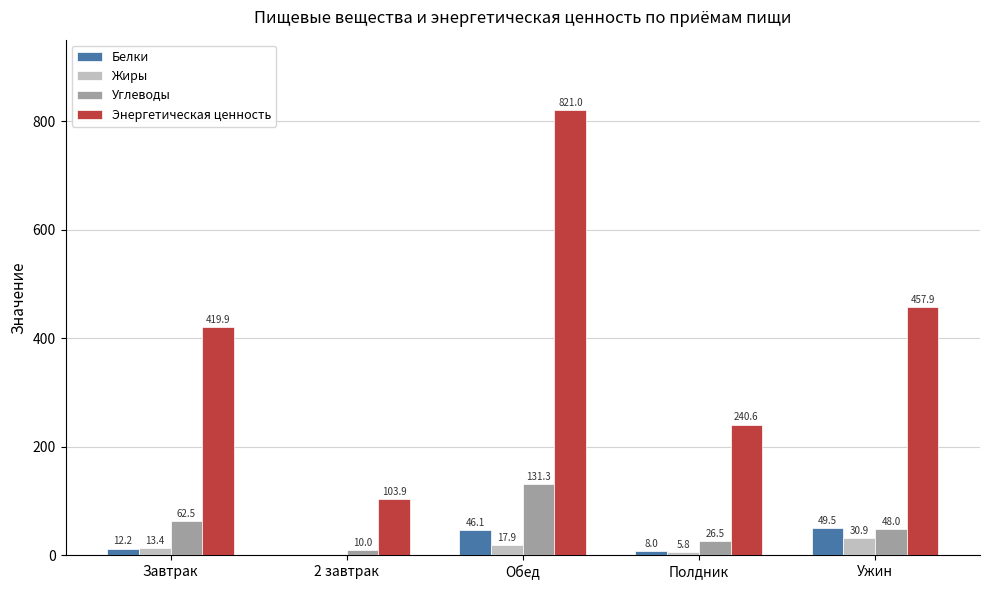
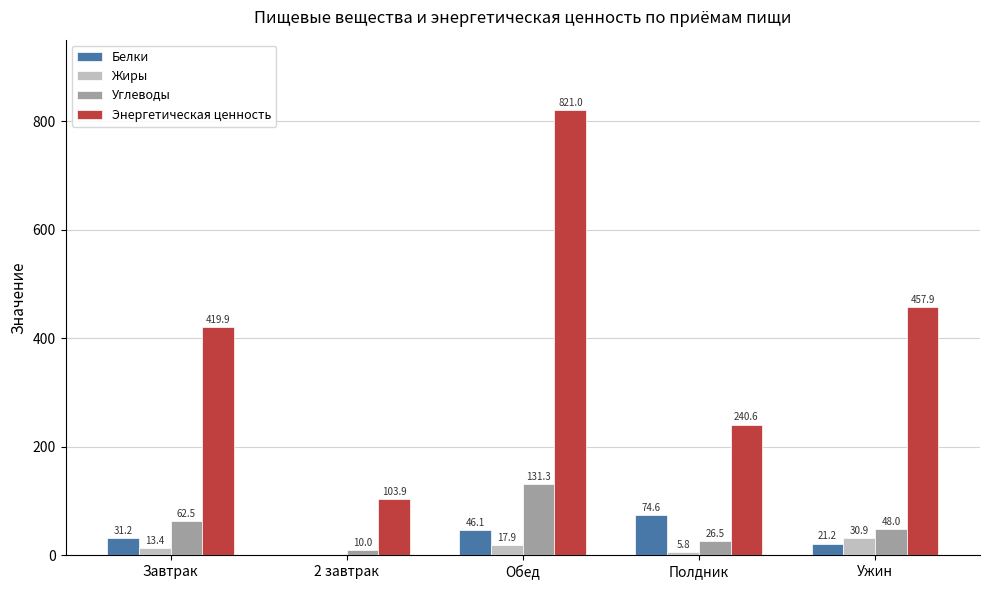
  {
    "Белки": {
-     "Завтрак": 12.2,
+     "Завтрак": 31.2,
      "Обед": 46.1,
-     "Полдник": 8.0,
-     "Ужин": 49.5
+     "Полдник": 74.6,
+     "Ужин": 21.2
    },
    "Энергетическая ценность": {
      "Завтрак": 419.9,
      "2 завтрак": 103.9,
      "Обед": 821.0,
      "Полдник": 240.6,
      "Ужин": 457.9
    }
  }
